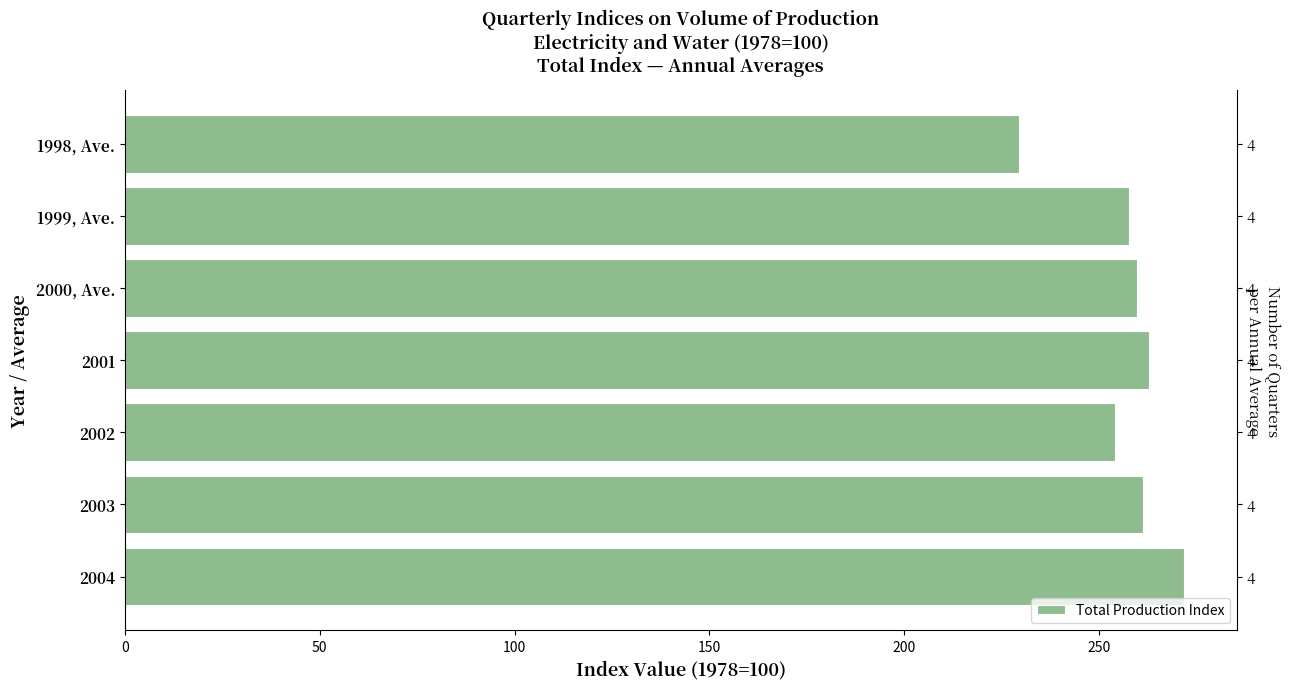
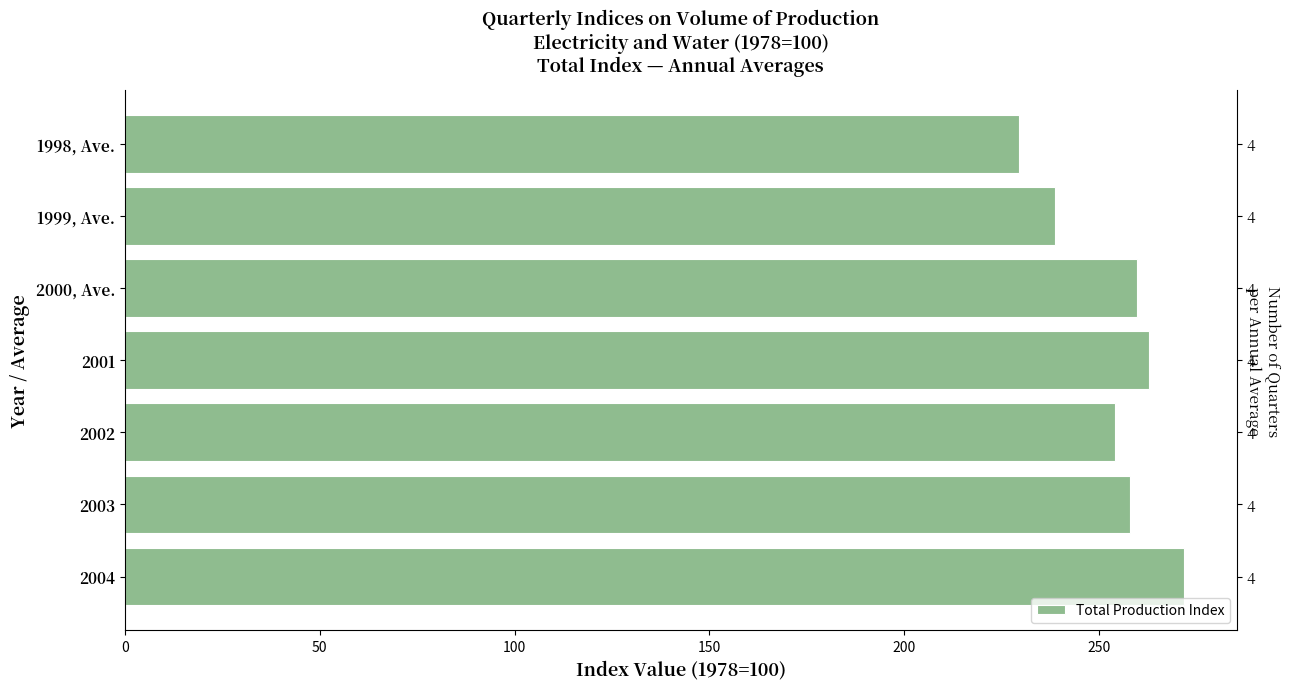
  {
    "1998, Ave.": 229,
-   "1999, Ave.": 258,
+   "1999, Ave.": 239,
    "2000, Ave.": 260,
    "2001": 263,
    "2002": 254,
-   "2003": 261,
+   "2003": 258,
    "2004": 272
  }
